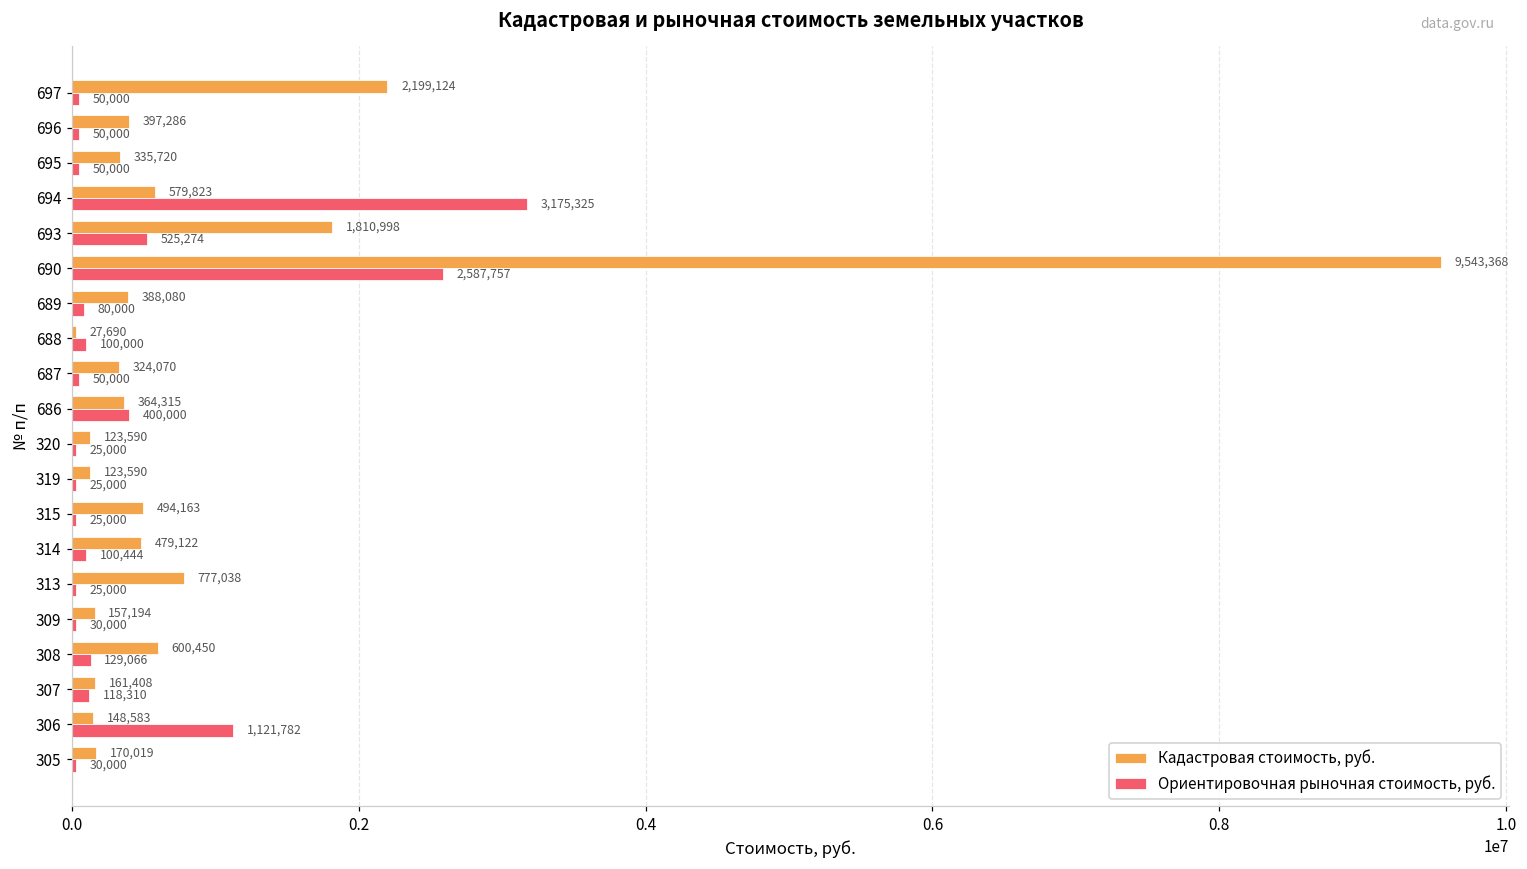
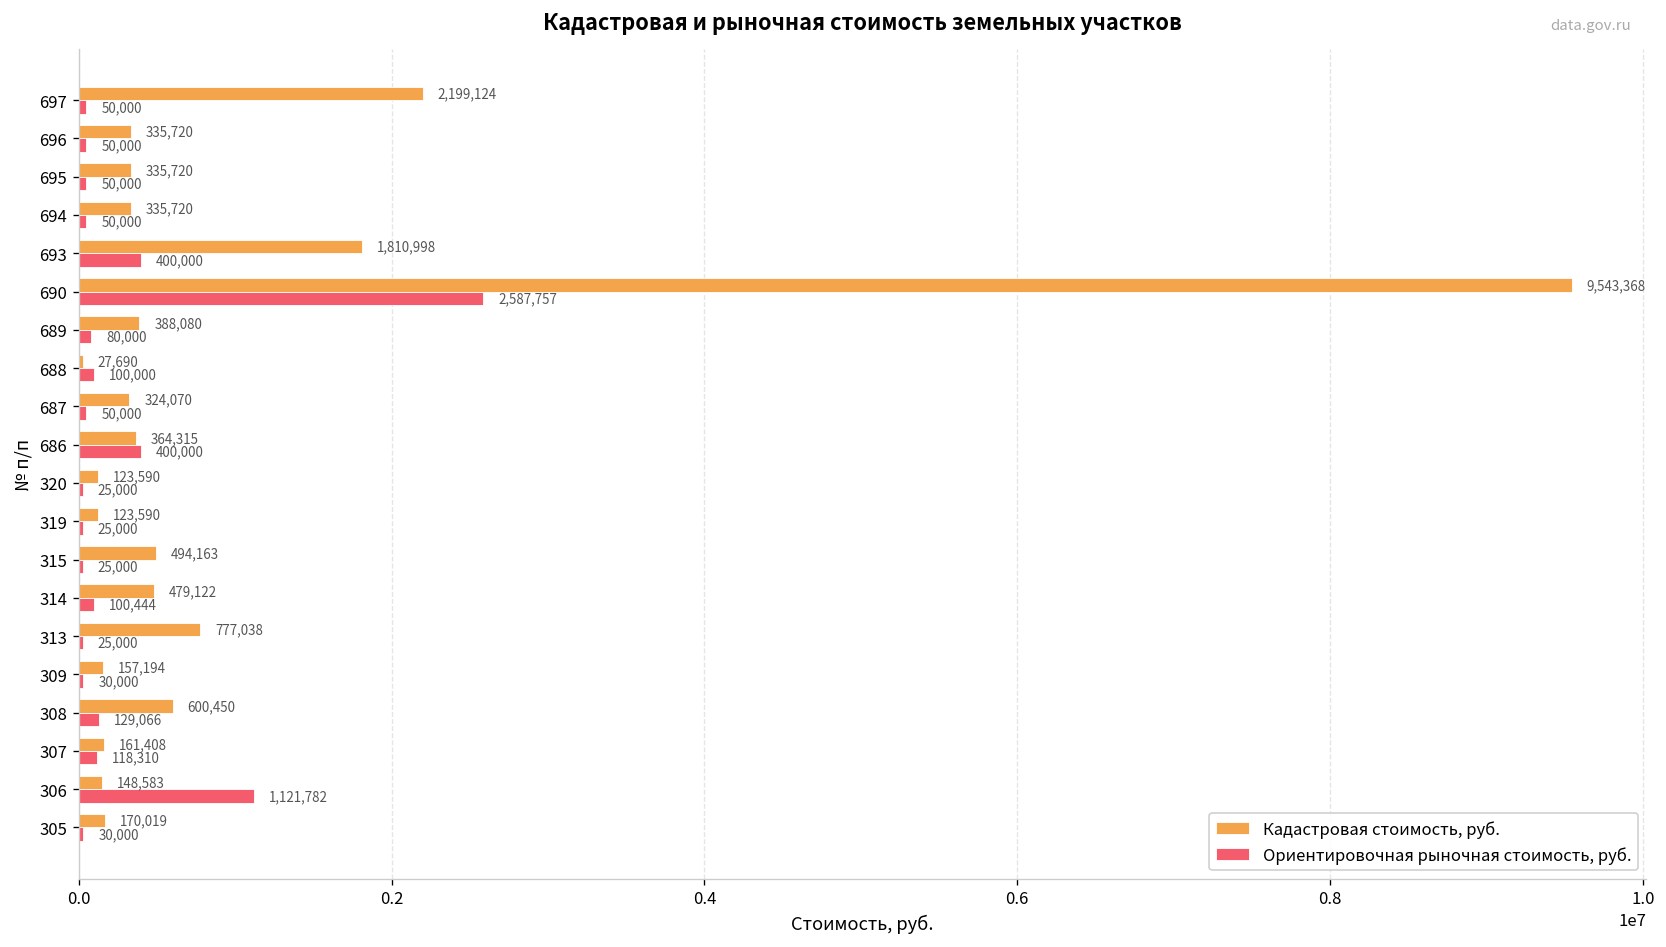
  {
    "Кадастровая стоимость, руб.": {
      "697": "2,199,124",
-     "696": "397,286",
+     "696": "335,720",
      "695": "335,720",
-     "694": "579,823",
+     "694": "335,720",
      "693": "1,810,998",
      "690": "9,543,368",
      "689": "388,080",
      "688": "27,690",
      "687": "324,070",
      "686": "364,315",
      "320": "123,590",
      "319": "123,590",
      "315": "494,163",
      "314": "479,122",
      "313": "777,038",
      "309": "157,194",
      "308": "600,450",
      "307": "161,408",
      "306": "148,583",
      "305": "170,019"
    },
    "Ориентировочная рыночная стоимость, руб.": {
      "697": "50,000",
      "696": "50,000",
      "695": "50,000",
-     "694": "3,175,325",
-     "693": "525,274",
+     "694": "50,000",
+     "693": "400,000",
      "690": "2,587,757",
      "689": "80,000",
      "688": "100,000",
      "687": "50,000",
      "686": "400,000",
      "320": "25,000",
      "319": "25,000",
      "315": "25,000",
      "314": "100,444",
      "313": "25,000",
      "309": "30,000",
      "308": "129,066",
      "307": "118,310",
      "306": "1,121,782",
      "305": "30,000"
    }
  }
